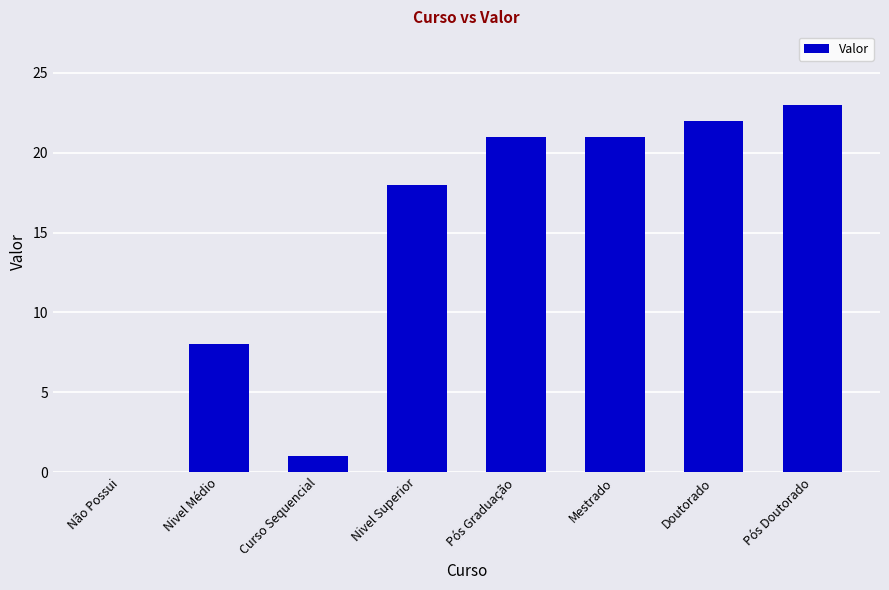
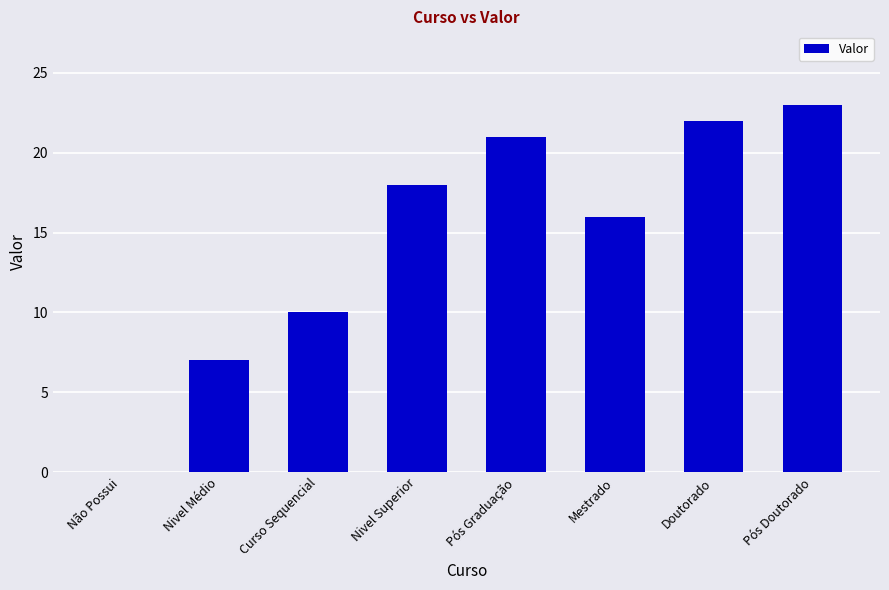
  {
    "Não Possui": 0,
-   "Nivel Médio": 8,
-   "Curso Sequencial": 1,
+   "Nivel Médio": 7,
+   "Curso Sequencial": 10,
    "Nivel Superior": 18,
    "Pós Graduação": 21,
-   "Mestrado": 21,
+   "Mestrado": 16,
    "Doutorado": 22,
    "Pós Doutorado": 23
  }
